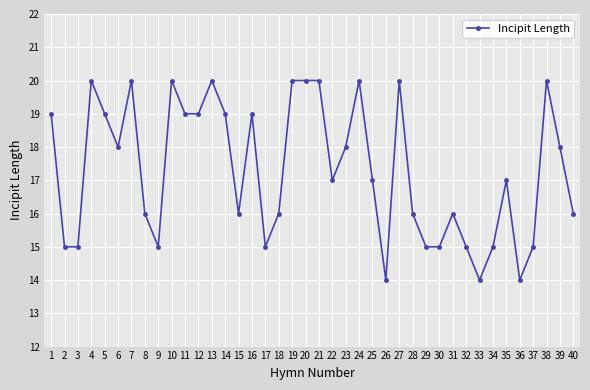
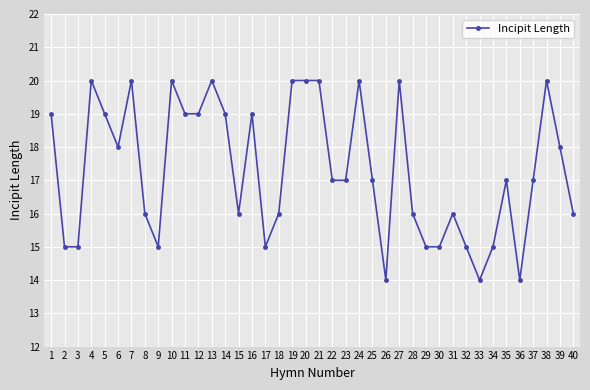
  {
    "1": 19,
    "2": 15,
    "3": 15,
    "4": 20,
    "5": 19,
    "6": 18,
    "7": 20,
    "8": 16,
    "9": 15,
    "10": 20,
    "11": 19,
    "12": 19,
    "13": 20,
    "14": 19,
    "15": 16,
    "16": 19,
    "17": 15,
    "18": 16,
    "19": 20,
    "20": 20,
    "21": 20,
    "22": 17,
-   "23": 18,
+   "23": 17,
    "24": 20,
    "25": 17,
    "26": 14,
    "27": 20,
    "28": 16,
    "29": 15,
    "30": 15,
    "31": 16,
    "32": 15,
    "33": 14,
    "34": 15,
    "35": 17,
    "36": 14,
-   "37": 15,
+   "37": 17,
    "38": 20,
    "39": 18,
    "40": 16
  }
